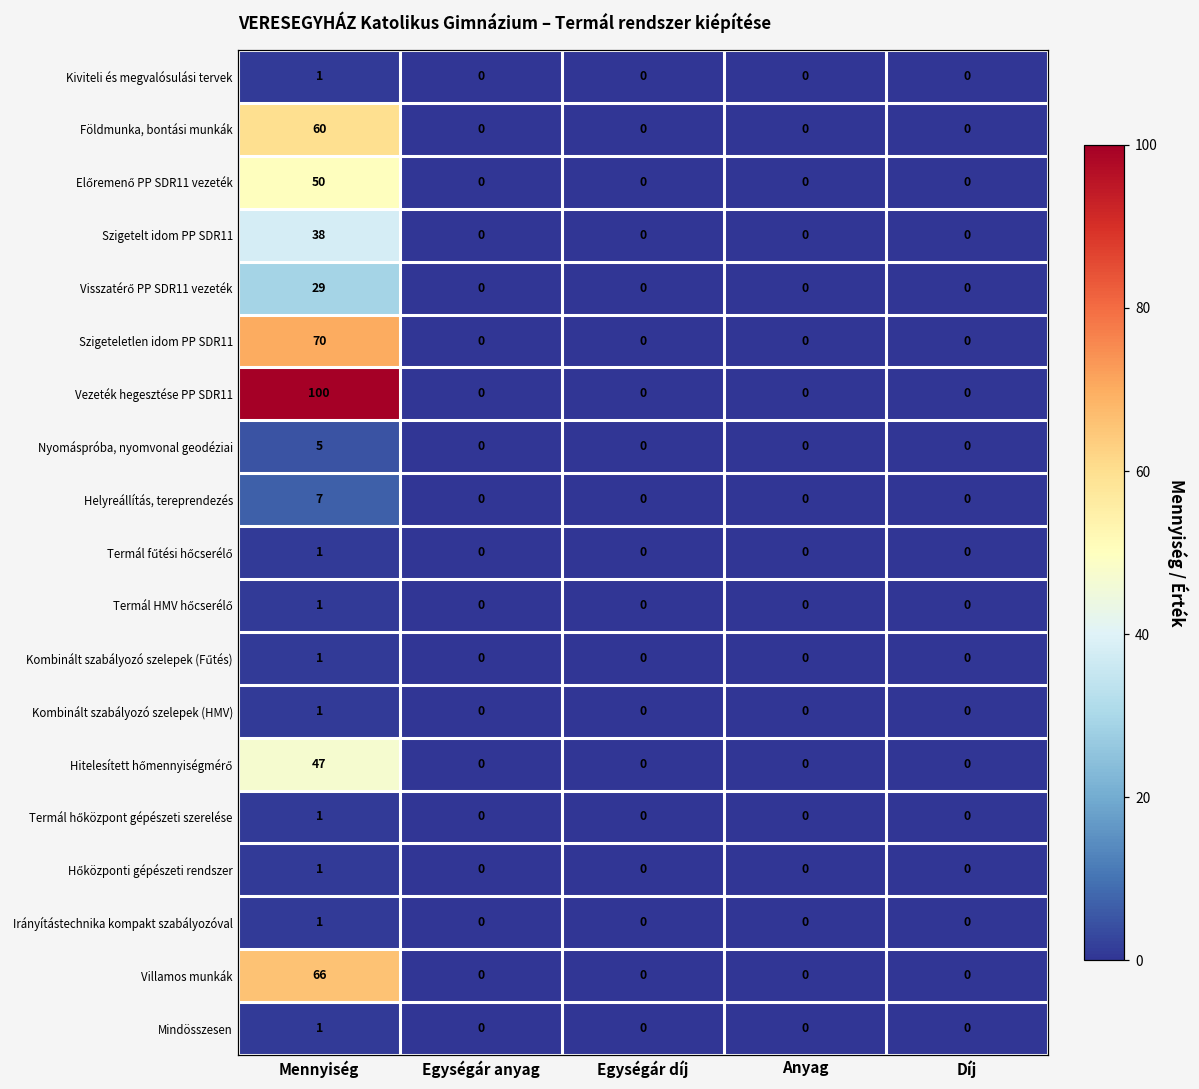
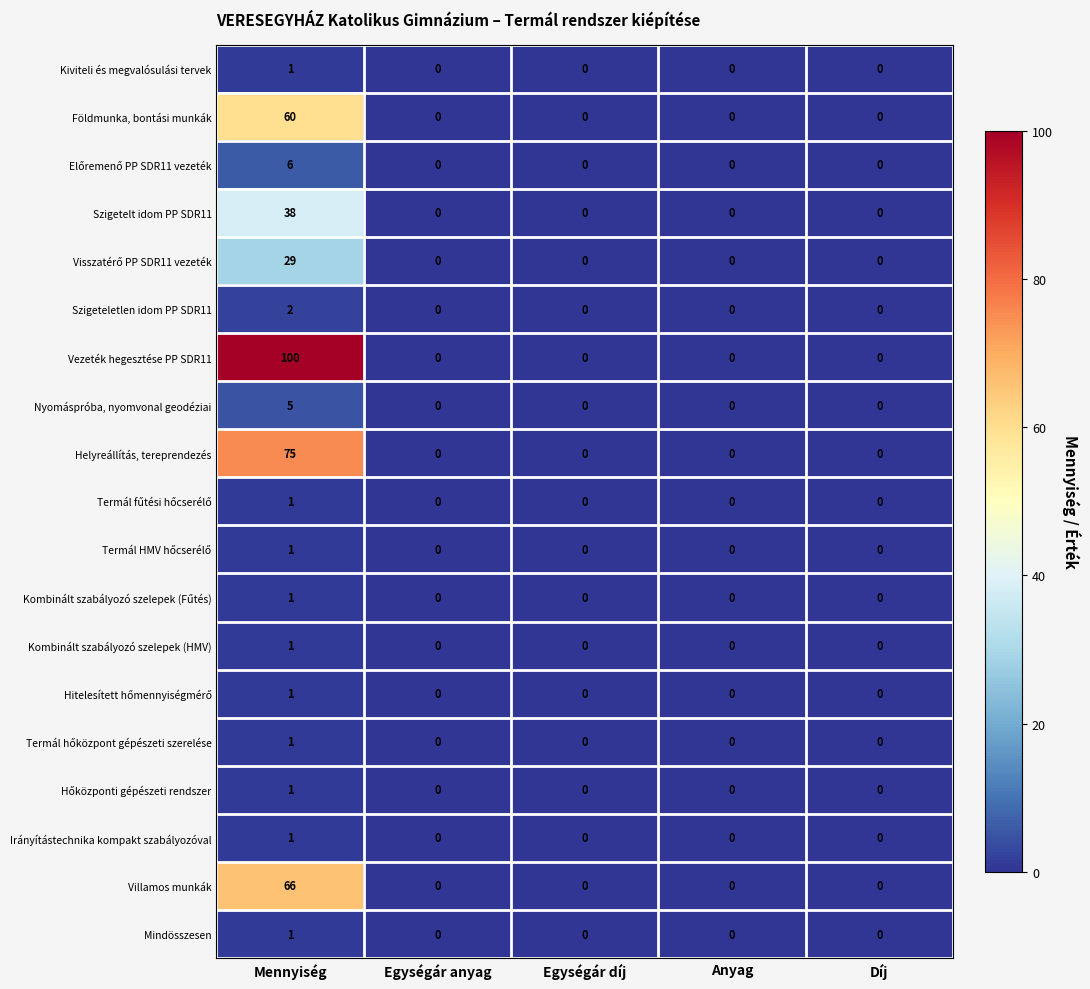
  {
    "Kiviteli és megvalósulási tervek": {
      "Mennyiség": 1,
      "Egységár anyag": 0,
      "Egységár díj": 0,
      "Anyag": 0,
      "Díj": 0
    },
    "Földmunka, bontási munkák": {
      "Mennyiség": 60,
      "Egységár anyag": 0,
      "Egységár díj": 0,
      "Anyag": 0,
      "Díj": 0
    },
    "Előremenő PP SDR11 vezeték": {
-     "Mennyiség": 50,
+     "Mennyiség": 6,
      "Egységár anyag": 0,
      "Egységár díj": 0,
      "Anyag": 0,
      "Díj": 0
    },
    "Szigetelt idom PP SDR11": {
      "Mennyiség": 38,
      "Egységár anyag": 0,
      "Egységár díj": 0,
      "Anyag": 0,
      "Díj": 0
    },
    "Visszatérő PP SDR11 vezeték": {
      "Mennyiség": 29,
      "Egységár anyag": 0,
      "Egységár díj": 0,
      "Anyag": 0,
      "Díj": 0
    },
    "Szigeteletlen idom PP SDR11": {
-     "Mennyiség": 70,
+     "Mennyiség": 2,
      "Egységár anyag": 0,
      "Egységár díj": 0,
      "Anyag": 0,
      "Díj": 0
    },
    "Vezeték hegesztése PP SDR11": {
      "Mennyiség": 100,
      "Egységár anyag": 0,
      "Egységár díj": 0,
      "Anyag": 0,
      "Díj": 0
    },
    "Nyomáspróba, nyomvonal geodéziai": {
      "Mennyiség": 5,
      "Egységár anyag": 0,
      "Egységár díj": 0,
      "Anyag": 0,
      "Díj": 0
    },
    "Helyreállítás, tereprendezés": {
-     "Mennyiség": 7,
+     "Mennyiség": 75,
      "Egységár anyag": 0,
      "Egységár díj": 0,
      "Anyag": 0,
      "Díj": 0
    },
    "Termál fűtési hőcserélő": {
      "Mennyiség": 1,
      "Egységár anyag": 0,
      "Egységár díj": 0,
      "Anyag": 0,
      "Díj": 0
    },
    "Termál HMV hőcserélő": {
      "Mennyiség": 1,
      "Egységár anyag": 0,
      "Egységár díj": 0,
      "Anyag": 0,
      "Díj": 0
    },
    "Kombinált szabályozó szelepek (Fűtés)": {
      "Mennyiség": 1,
      "Egységár anyag": 0,
      "Egységár díj": 0,
      "Anyag": 0,
      "Díj": 0
    },
    "Kombinált szabályozó szelepek (HMV)": {
      "Mennyiség": 1,
      "Egységár anyag": 0,
      "Egységár díj": 0,
      "Anyag": 0,
      "Díj": 0
    },
    "Hitelesített hőmennyiségmérő": {
-     "Mennyiség": 47,
+     "Mennyiség": 1,
      "Egységár anyag": 0,
      "Egységár díj": 0,
      "Anyag": 0,
      "Díj": 0
    },
    "Termál hőközpont gépészeti szerelése": {
      "Mennyiség": 1,
      "Egységár anyag": 0,
      "Egységár díj": 0,
      "Anyag": 0,
      "Díj": 0
    },
    "Hőközponti gépészeti rendszer": {
      "Mennyiség": 1,
      "Egységár anyag": 0,
      "Egységár díj": 0,
      "Anyag": 0,
      "Díj": 0
    },
    "Irányítástechnika kompakt szabályozóval": {
      "Mennyiség": 1,
      "Egységár anyag": 0,
      "Egységár díj": 0,
      "Anyag": 0,
      "Díj": 0
    },
    "Villamos munkák": {
      "Mennyiség": 66,
      "Egységár anyag": 0,
      "Egységár díj": 0,
      "Anyag": 0,
      "Díj": 0
    },
    "Mindösszesen": {
      "Mennyiség": 1,
      "Egységár anyag": 0,
      "Egységár díj": 0,
      "Anyag": 0,
      "Díj": 0
    }
  }
